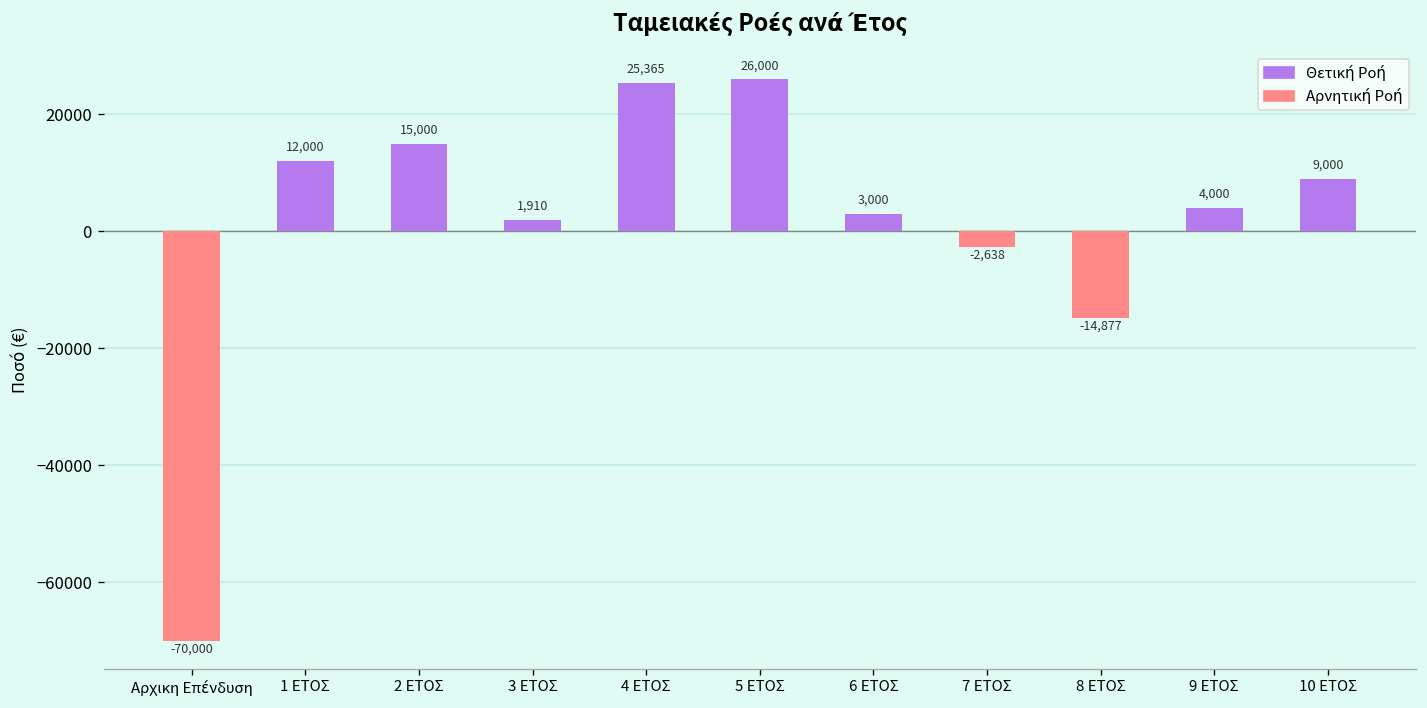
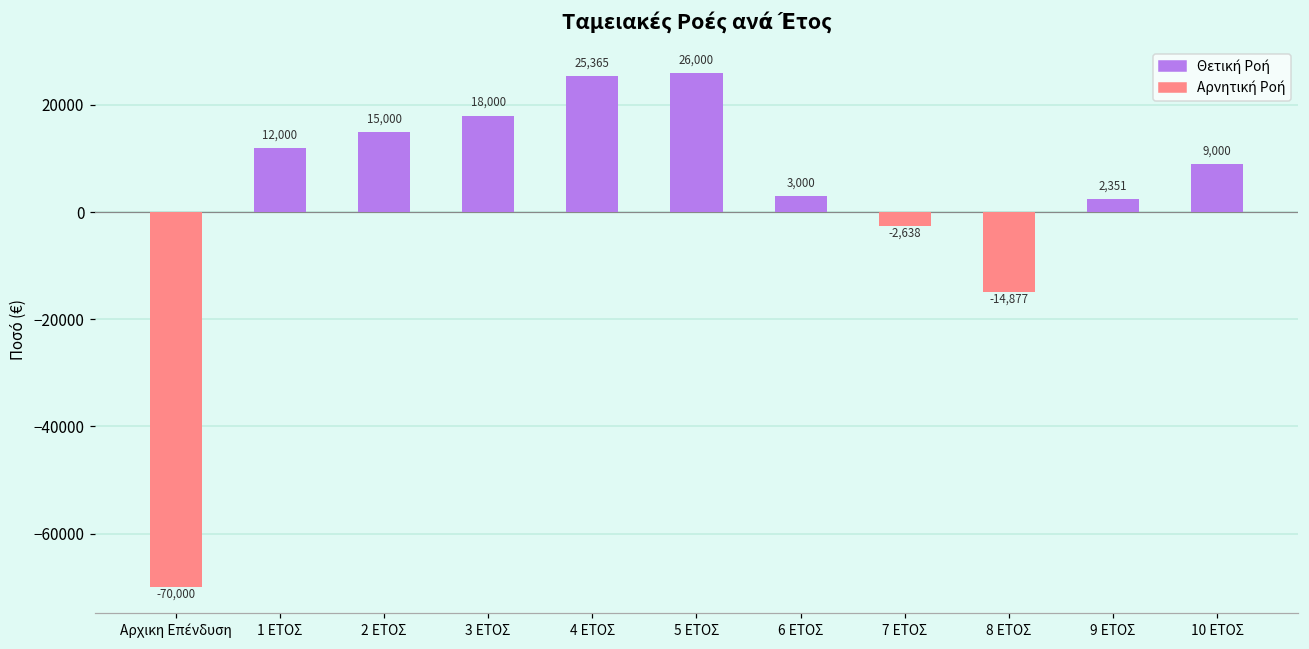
  {
    "Αρχικη Επένδυση": "-70,000",
    "1 ΕΤΟΣ": "12,000",
    "2 ΕΤΟΣ": "15,000",
-   "3 ΕΤΟΣ": "1,910",
+   "3 ΕΤΟΣ": "18,000",
    "4 ΕΤΟΣ": "25,365",
    "5 ΕΤΟΣ": "26,000",
    "6 ΕΤΟΣ": "3,000",
    "7 ΕΤΟΣ": "-2,638",
    "8 ΕΤΟΣ": "-14,877",
-   "9 ΕΤΟΣ": "4,000",
+   "9 ΕΤΟΣ": "2,351",
    "10 ΕΤΟΣ": "9,000"
  }
